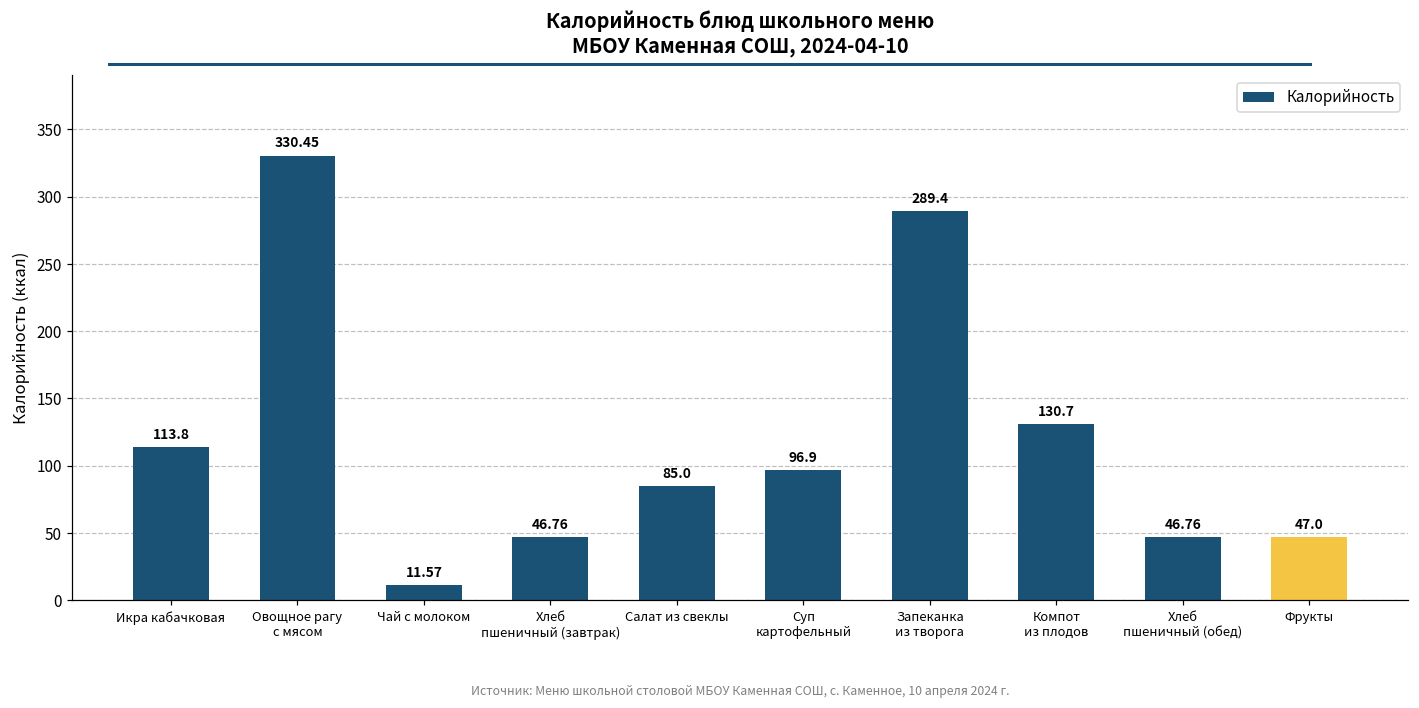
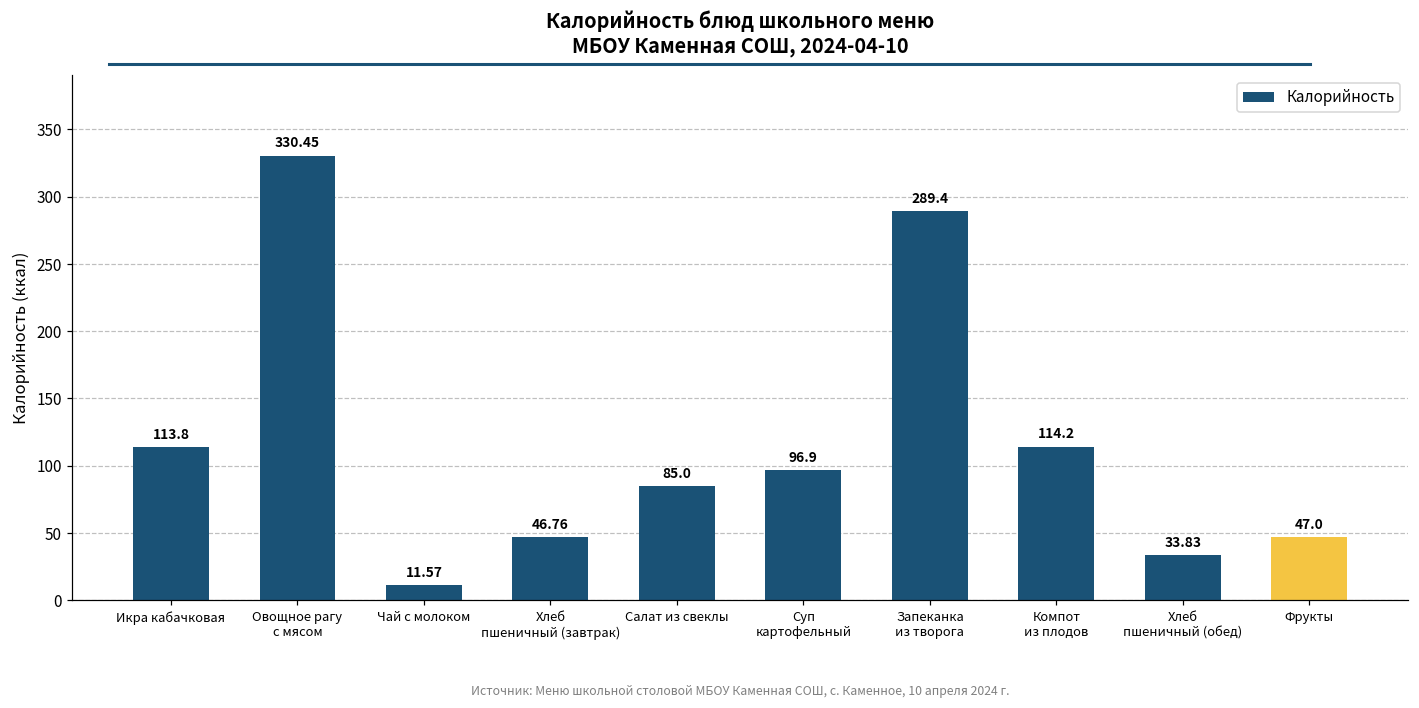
  {
    "Икра кабачковая": 113.8,
    "Овощное рагу с мясом": 330.45,
    "Чай с молоком": 11.57,
    "Хлеб пшеничный (завтрак)": 46.76,
    "Салат из свеклы": 85.0,
    "Суп картофельный": 96.9,
    "Запеканка из творога": 289.4,
-   "Компот из плодов": 130.7,
-   "Хлеб пшеничный (обед)": 46.76,
+   "Компот из плодов": 114.2,
+   "Хлеб пшеничный (обед)": 33.83,
    "Фрукты": 47.0
  }
